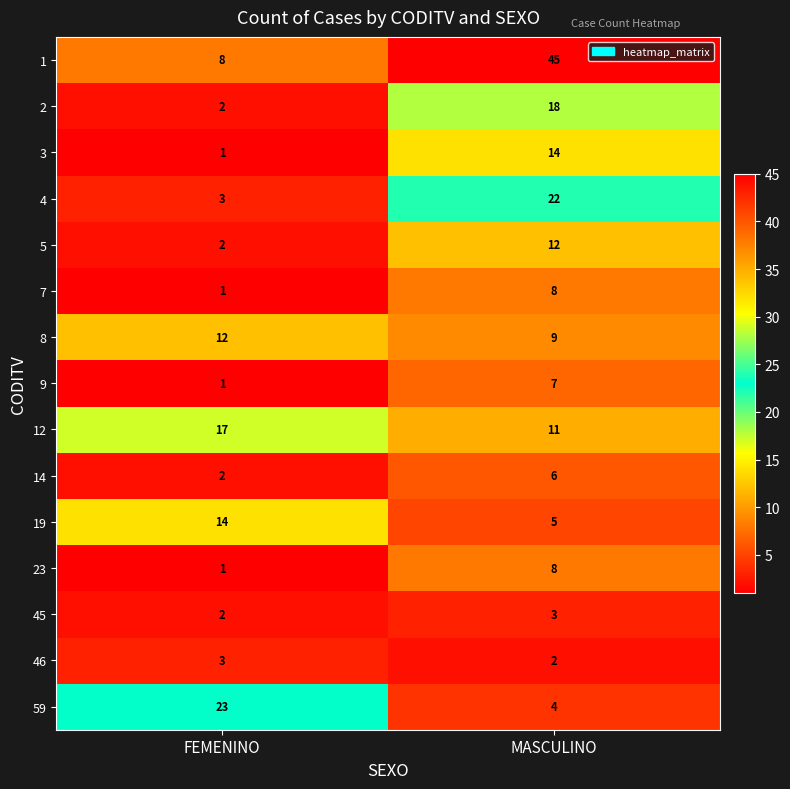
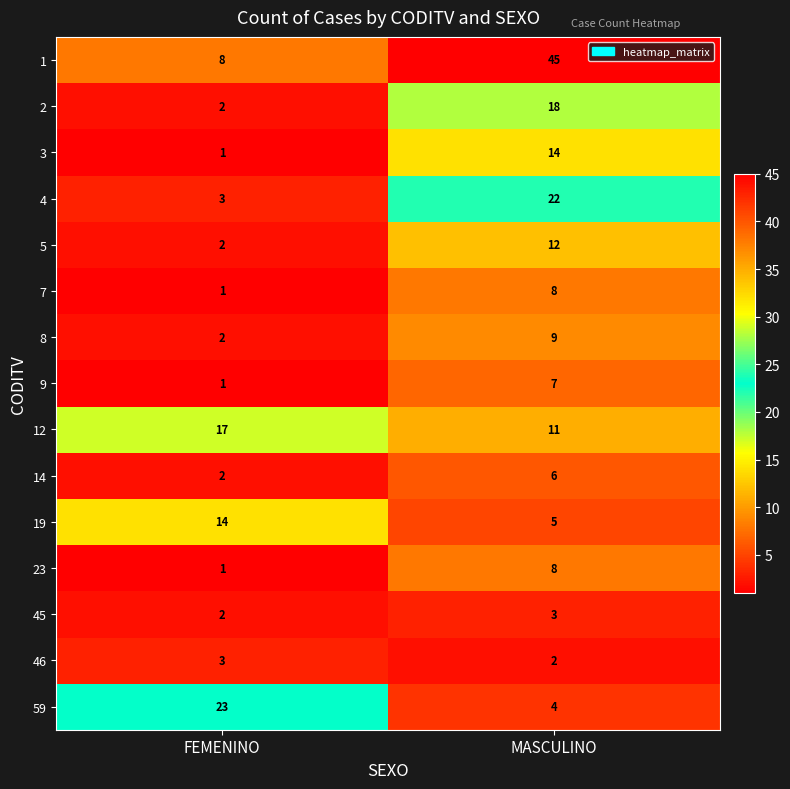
  {
    "1": {
      "FEMENINO": 8,
      "MASCULINO": 45
    },
    "2": {
      "FEMENINO": 2,
      "MASCULINO": 18
    },
    "3": {
      "FEMENINO": 1,
      "MASCULINO": 14
    },
    "4": {
      "FEMENINO": 3,
      "MASCULINO": 22
    },
    "5": {
      "FEMENINO": 2,
      "MASCULINO": 12
    },
    "7": {
      "FEMENINO": 1,
      "MASCULINO": 8
    },
    "8": {
-     "FEMENINO": 12,
+     "FEMENINO": 2,
      "MASCULINO": 9
    },
    "9": {
      "FEMENINO": 1,
      "MASCULINO": 7
    },
    "12": {
      "FEMENINO": 17,
      "MASCULINO": 11
    },
    "14": {
      "FEMENINO": 2,
      "MASCULINO": 6
    },
    "19": {
      "FEMENINO": 14,
      "MASCULINO": 5
    },
    "23": {
      "FEMENINO": 1,
      "MASCULINO": 8
    },
    "45": {
      "FEMENINO": 2,
      "MASCULINO": 3
    },
    "46": {
      "FEMENINO": 3,
      "MASCULINO": 2
    },
    "59": {
      "FEMENINO": 23,
      "MASCULINO": 4
    }
  }
